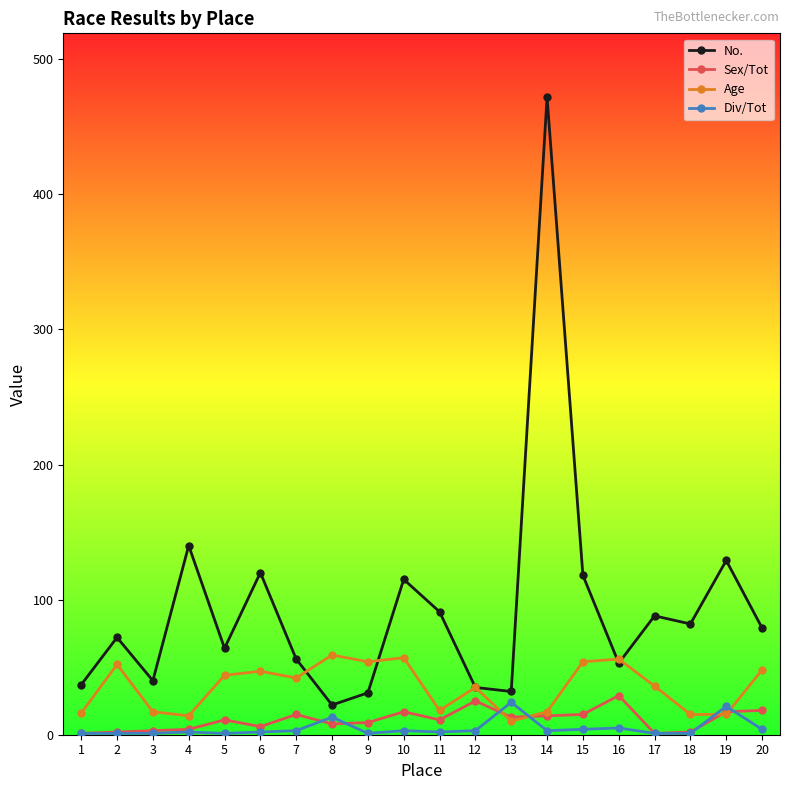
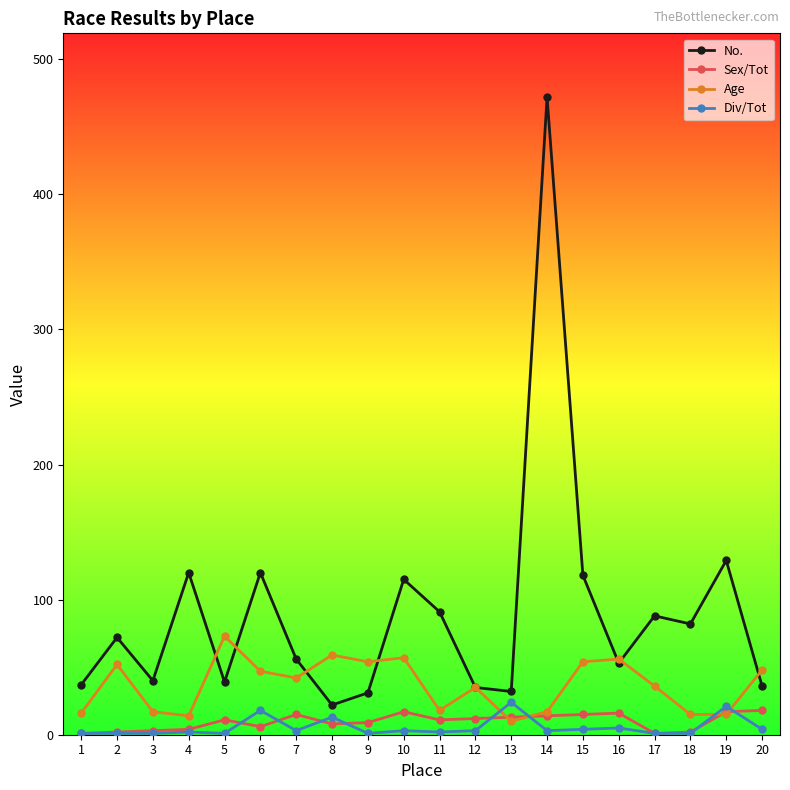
  {
    "No.": {
      "1": 37,
      "2": 72,
      "3": 40,
-     "4": 140,
-     "5": 64,
+     "4": 120,
+     "5": 39,
      "6": 120,
      "7": 56,
      "8": 22,
      "9": 31,
      "10": 115,
      "11": 91,
      "13": 32,
      "14": 472,
      "15": 118,
      "16": 53,
      "17": 88,
      "18": 82,
      "19": 129,
-     "20": 79
+     "20": 36
    },
    "Sex/Tot": {
      "3": 3,
      "4": 4,
      "5": 11,
      "6": 6,
      "7": 15,
      "8": 8,
      "9": 9,
      "10": 17,
      "11": 11,
-     "12": 25,
+     "12": 12,
      "13": 13,
      "14": 14,
      "15": 15,
-     "16": 29,
+     "16": 16,
      "19": 17,
      "20": 18
    },
    "Age": {
      "1": 16,
      "2": 52,
      "3": 17,
      "4": 14,
-     "5": 44,
+     "5": 73,
      "6": 47,
      "7": 42,
      "8": 59,
      "9": 54,
      "10": 57,
      "11": 18,
      "13": 10,
      "14": 17,
      "15": 54,
      "16": 56,
      "17": 36,
      "18": 15,
      "19": 15,
      "20": 48
    },
    "Div/Tot": {
      "3": 1,
      "4": 2,
      "5": 1,
-     "6": 2,
+     "6": 18,
      "7": 3,
      "8": 13,
      "9": 1,
      "10": 3,
      "11": 2,
      "12": 3,
      "13": 24,
      "14": 3,
      "15": 4,
      "16": 5,
      "19": 21,
      "20": 4
    }
  }
